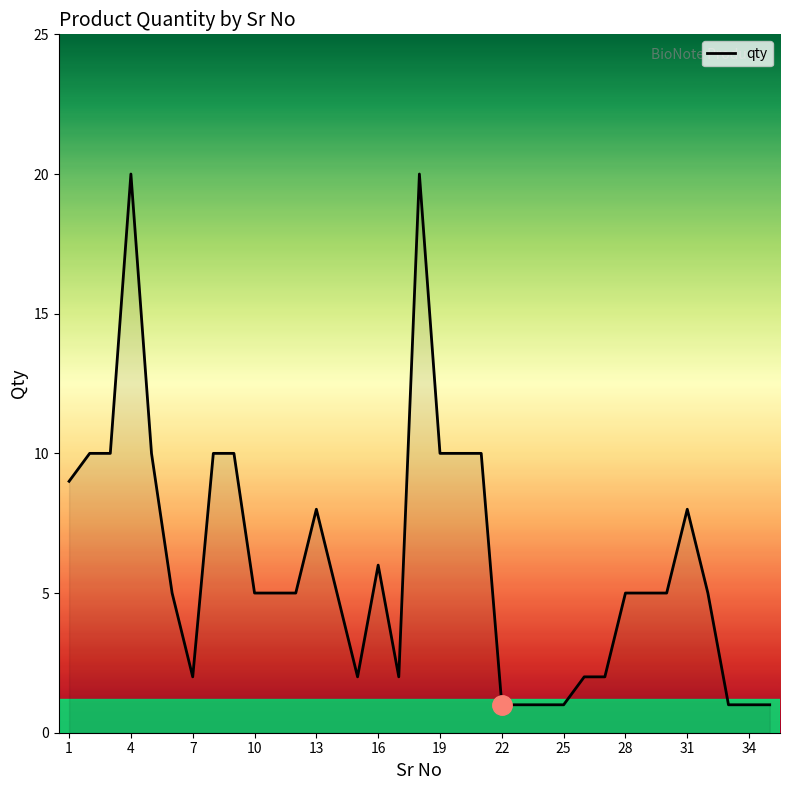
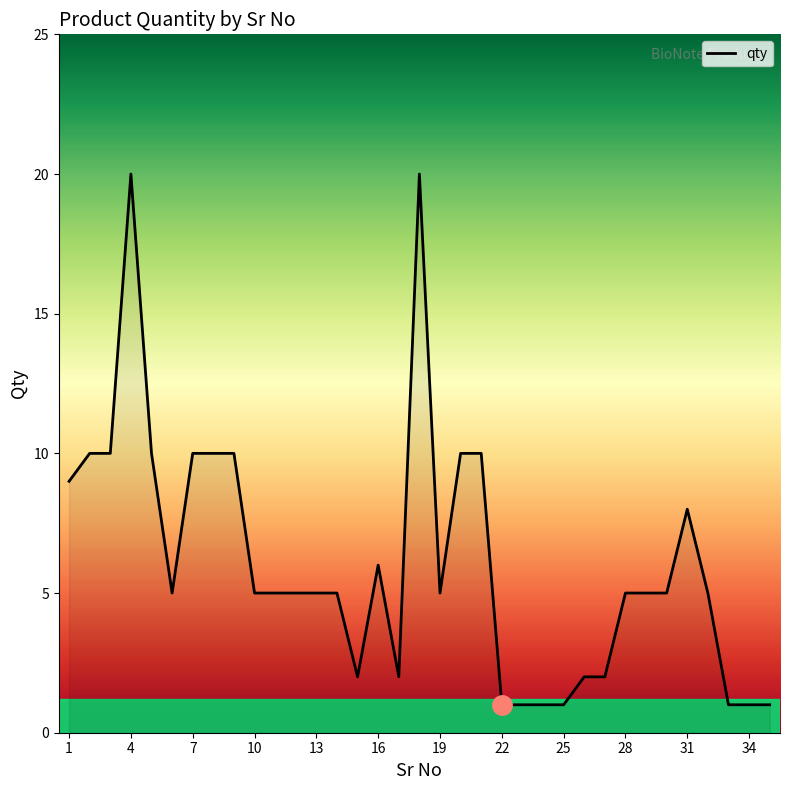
  {
    "qty": {
      "1": 9,
      "4": 20,
-     "7": 2,
+     "7": 10,
      "10": 5,
-     "13": 8,
+     "13": 5,
      "16": 6,
-     "19": 10,
+     "19": 5,
      "28": 5,
      "31": 8
    }
  }
